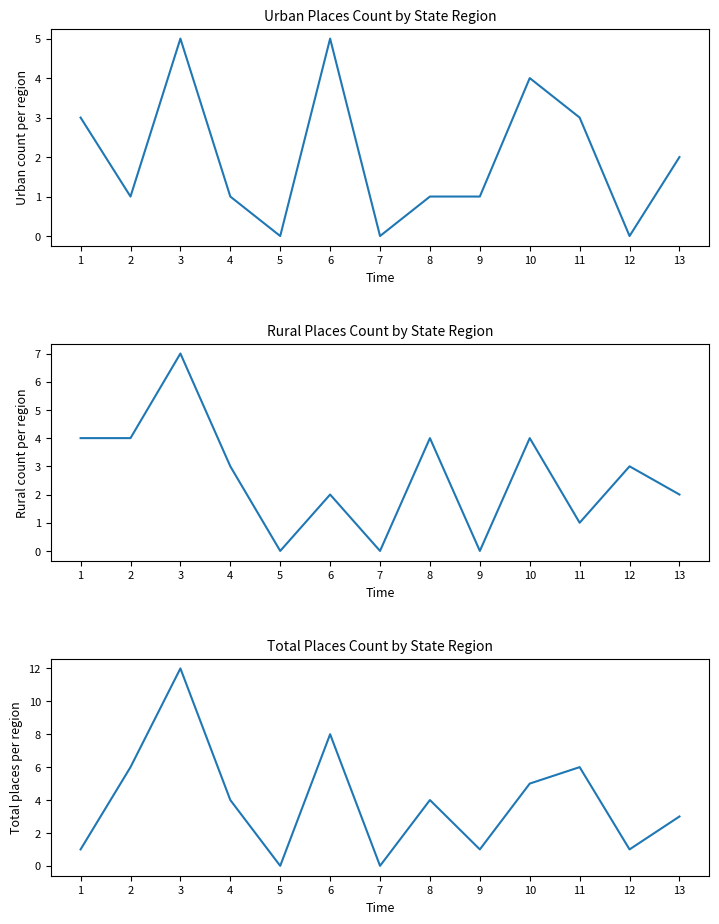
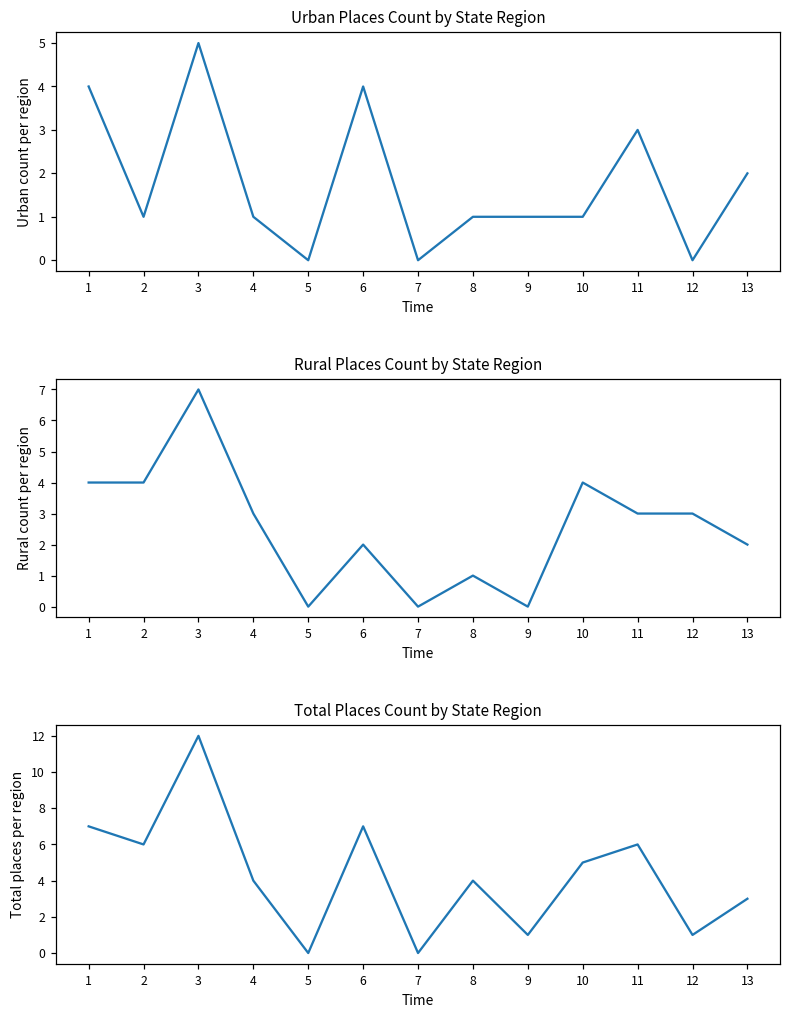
  {
    "Urban Places Count by State Region": {
-     "1": 3,
+     "1": 4,
      "2": 1,
      "3": 5,
      "4": 1,
      "5": 0,
-     "6": 5,
+     "6": 4,
      "7": 0,
      "8": 1,
      "9": 1,
-     "10": 4,
+     "10": 1,
      "11": 3,
      "12": 0,
      "13": 2
    },
    "Rural Places Count by State Region": {
      "1": 4,
      "2": 4,
      "3": 7,
      "4": 3,
      "5": 0,
      "6": 2,
      "7": 0,
-     "8": 4,
+     "8": 1,
      "9": 0,
      "10": 4,
-     "11": 1,
+     "11": 3,
      "12": 3,
      "13": 2
    },
    "Total Places Count by State Region": {
-     "1": 1,
+     "1": 7,
      "2": 6,
      "3": 12,
      "4": 4,
      "5": 0,
-     "6": 8,
+     "6": 7,
      "7": 0,
      "8": 4,
      "9": 1,
      "10": 5,
      "11": 6,
      "12": 1,
      "13": 3
    }
  }
